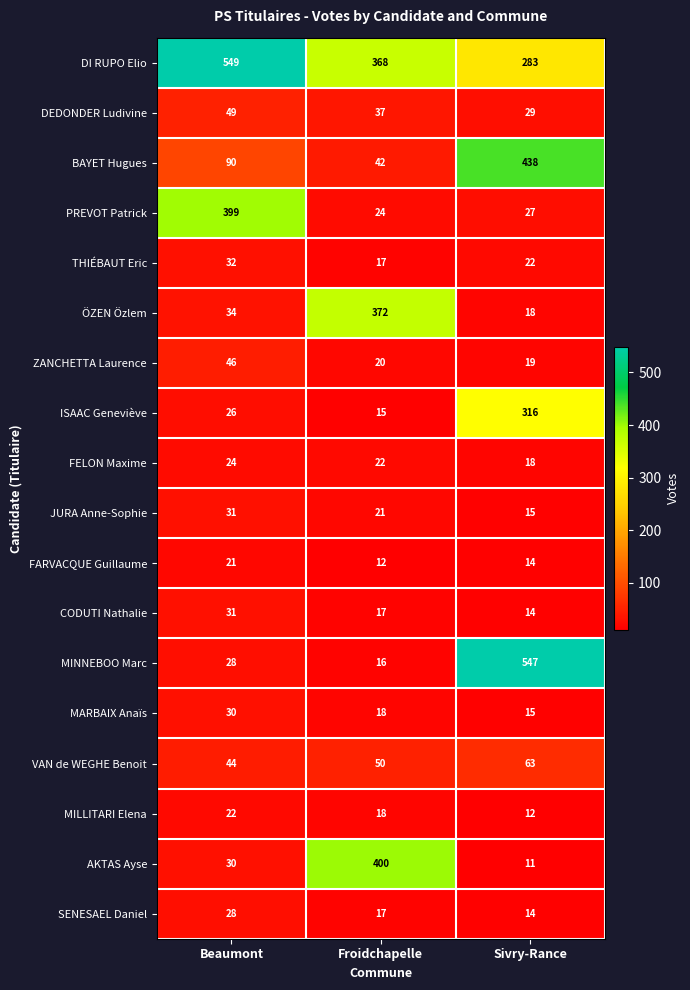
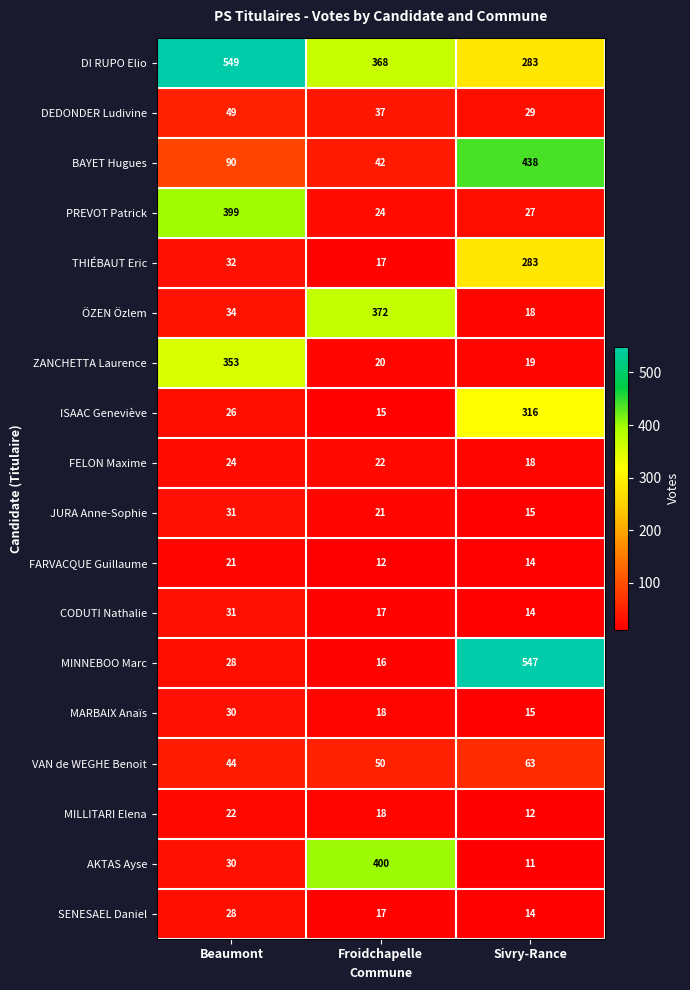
  {
    "DI RUPO Elio": {
      "Beaumont": 549,
      "Froidchapelle": 368,
      "Sivry-Rance": 283
    },
    "DEDONDER Ludivine": {
      "Beaumont": 49,
      "Froidchapelle": 37,
      "Sivry-Rance": 29
    },
    "BAYET Hugues": {
      "Beaumont": 90,
      "Froidchapelle": 42,
      "Sivry-Rance": 438
    },
    "PREVOT Patrick": {
      "Beaumont": 399,
      "Froidchapelle": 24,
      "Sivry-Rance": 27
    },
    "THIÉBAUT Eric": {
      "Beaumont": 32,
      "Froidchapelle": 17,
-     "Sivry-Rance": 22
+     "Sivry-Rance": 283
    },
    "ÖZEN Özlem": {
      "Beaumont": 34,
      "Froidchapelle": 372,
      "Sivry-Rance": 18
    },
    "ZANCHETTA Laurence": {
-     "Beaumont": 46,
+     "Beaumont": 353,
      "Froidchapelle": 20,
      "Sivry-Rance": 19
    },
    "ISAAC Geneviève": {
      "Beaumont": 26,
      "Froidchapelle": 15,
      "Sivry-Rance": 316
    },
    "FELON Maxime": {
      "Beaumont": 24,
      "Froidchapelle": 22,
      "Sivry-Rance": 18
    },
    "JURA Anne-Sophie": {
      "Beaumont": 31,
      "Froidchapelle": 21,
      "Sivry-Rance": 15
    },
    "FARVACQUE Guillaume": {
      "Beaumont": 21,
      "Froidchapelle": 12,
      "Sivry-Rance": 14
    },
    "CODUTI Nathalie": {
      "Beaumont": 31,
      "Froidchapelle": 17,
      "Sivry-Rance": 14
    },
    "MINNEBOO Marc": {
      "Beaumont": 28,
      "Froidchapelle": 16,
      "Sivry-Rance": 547
    },
    "MARBAIX Anaïs": {
      "Beaumont": 30,
      "Froidchapelle": 18,
      "Sivry-Rance": 15
    },
    "VAN de WEGHE Benoit": {
      "Beaumont": 44,
      "Froidchapelle": 50,
      "Sivry-Rance": 63
    },
    "MILLITARI Elena": {
      "Beaumont": 22,
      "Froidchapelle": 18,
      "Sivry-Rance": 12
    },
    "AKTAS Ayse": {
      "Beaumont": 30,
      "Froidchapelle": 400,
      "Sivry-Rance": 11
    },
    "SENESAEL Daniel": {
      "Beaumont": 28,
      "Froidchapelle": 17,
      "Sivry-Rance": 14
    }
  }
